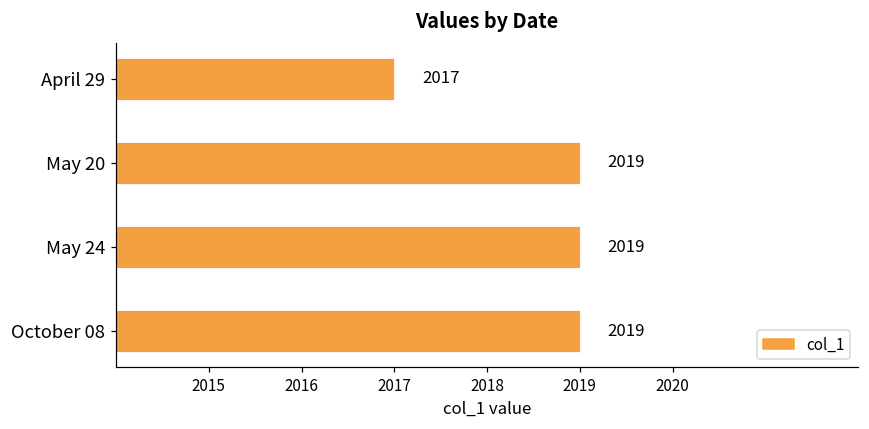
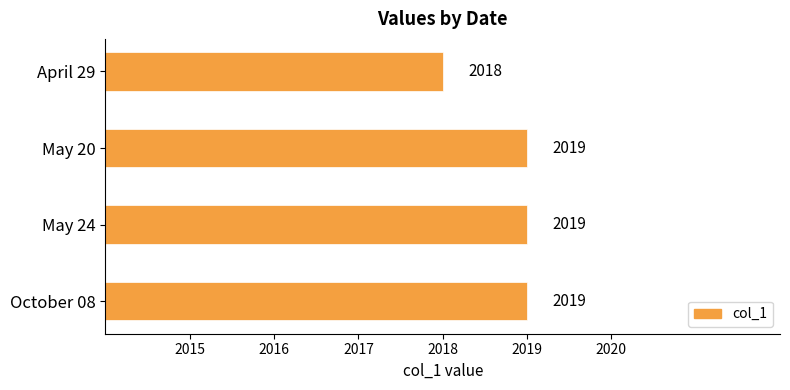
  {
-   "April 29": 2017
+   "April 29": 2018
  }
